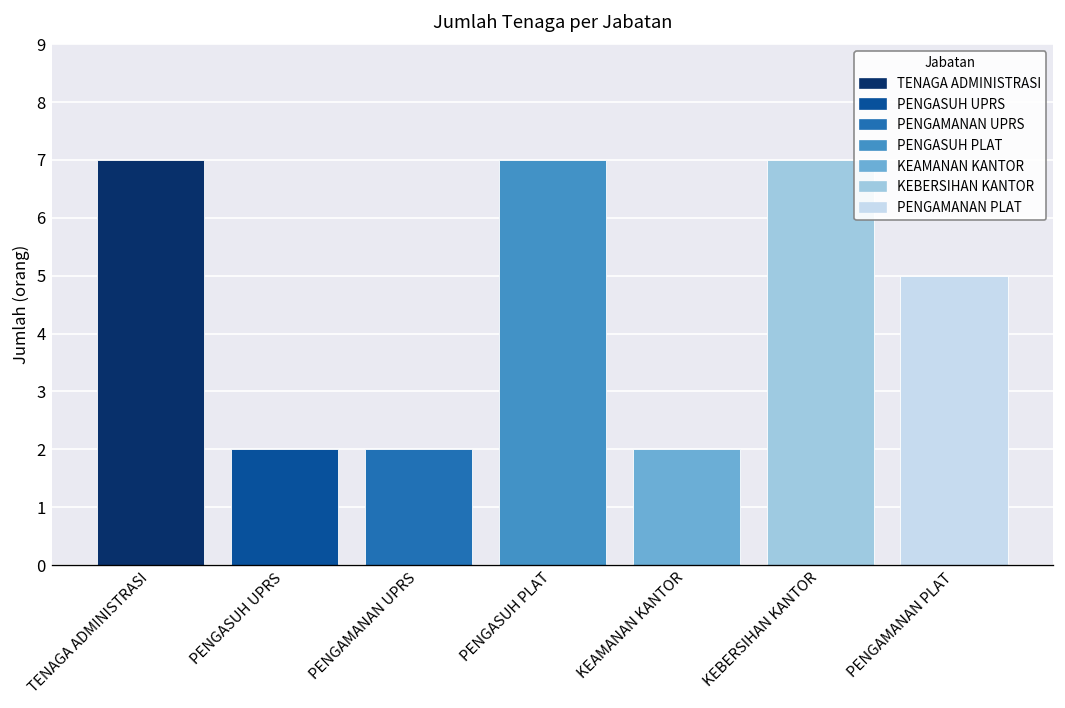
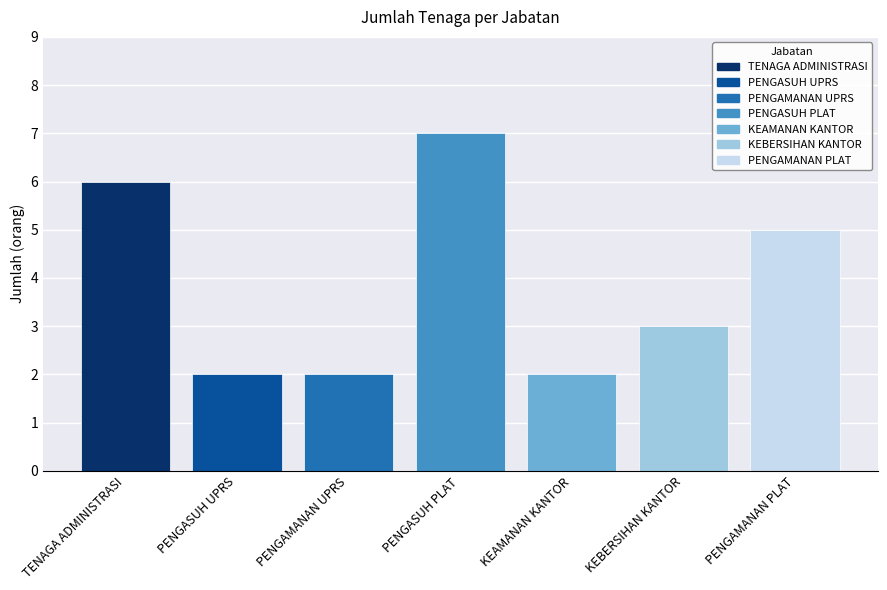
  {
-   "TENAGA ADMINISTRASI": 7,
+   "TENAGA ADMINISTRASI": 6,
    "PENGASUH UPRS": 2,
    "PENGAMANAN UPRS": 2,
    "PENGASUH PLAT": 7,
    "KEAMANAN KANTOR": 2,
-   "KEBERSIHAN KANTOR": 7,
+   "KEBERSIHAN KANTOR": 3,
    "PENGAMANAN PLAT": 5
  }
